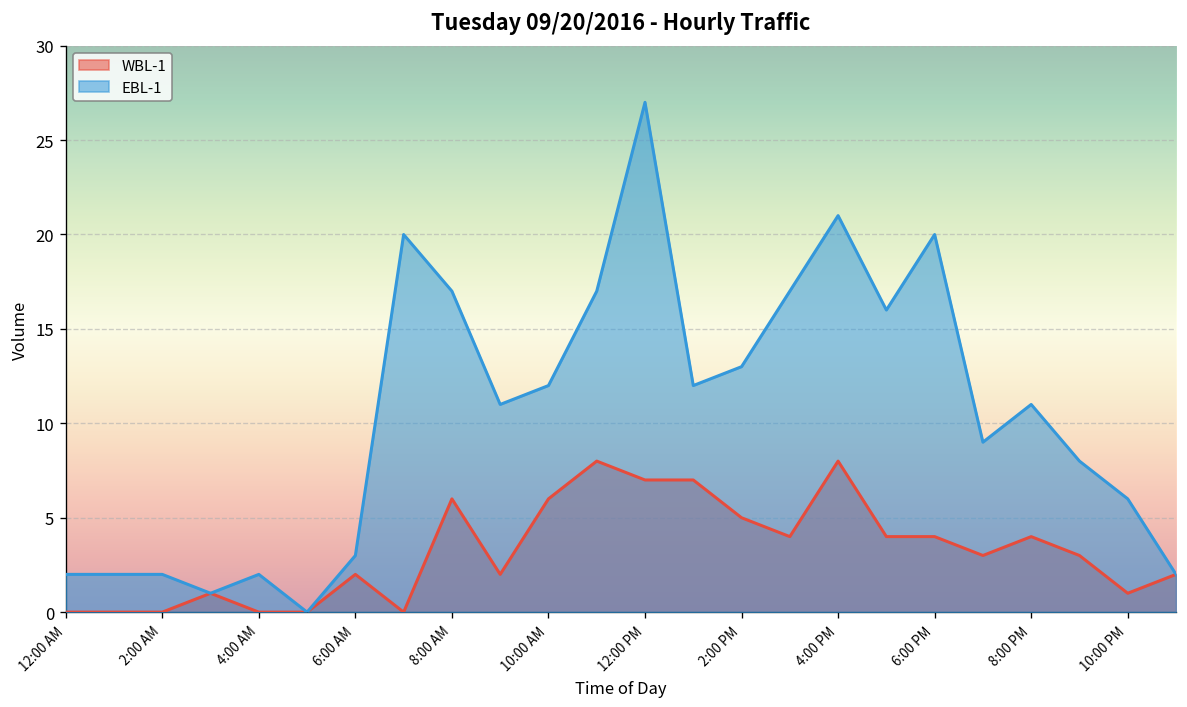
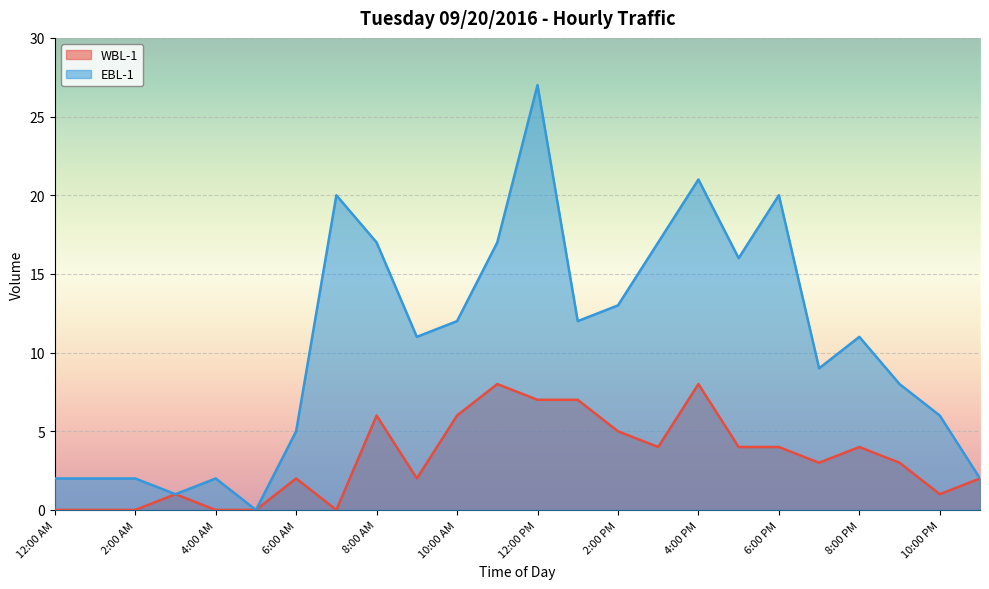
  {
    "WBL-1": {
      "12:00 AM": 0,
      "2:00 AM": 0,
      "4:00 AM": 0,
      "6:00 AM": 2,
      "8:00 AM": 6,
      "10:00 AM": 6,
      "12:00 PM": 7,
      "2:00 PM": 5,
      "4:00 PM": 8,
      "6:00 PM": 4,
      "8:00 PM": 4,
      "10:00 PM": 1
    },
    "EBL-1": {
      "12:00 AM": 2,
      "2:00 AM": 2,
      "4:00 AM": 2,
-     "6:00 AM": 3,
+     "6:00 AM": 5,
      "8:00 AM": 17,
      "10:00 AM": 12,
      "12:00 PM": 27,
      "2:00 PM": 13,
      "4:00 PM": 21,
      "6:00 PM": 20,
      "8:00 PM": 11,
      "10:00 PM": 6
    }
  }
